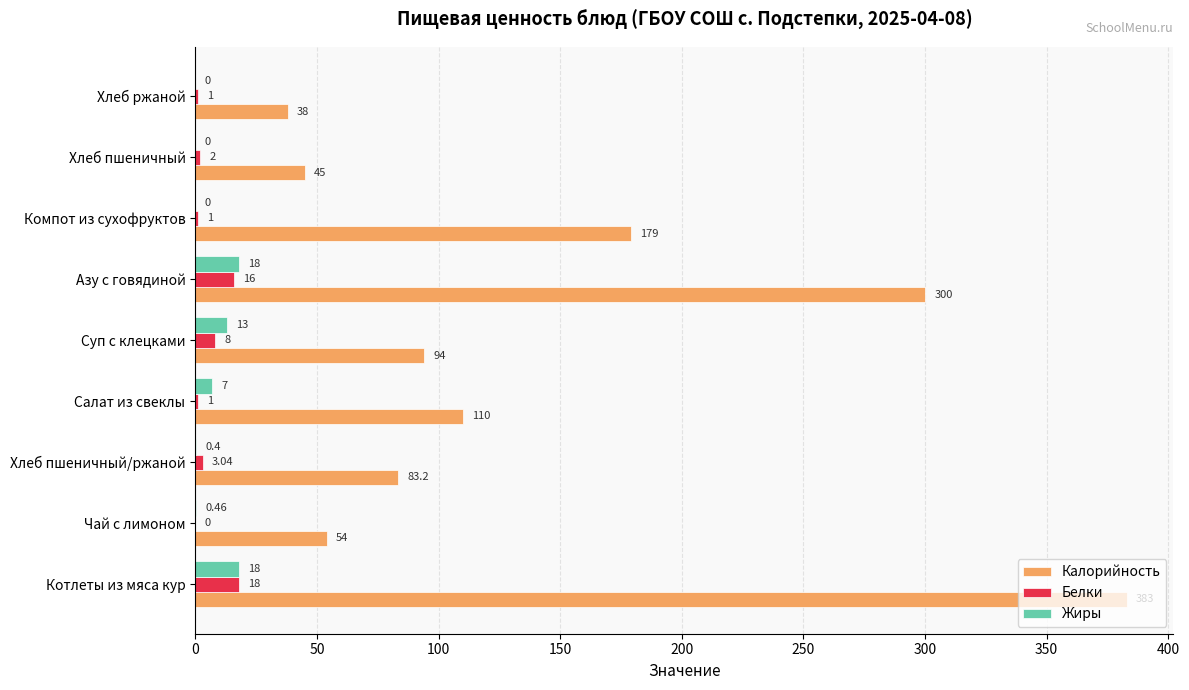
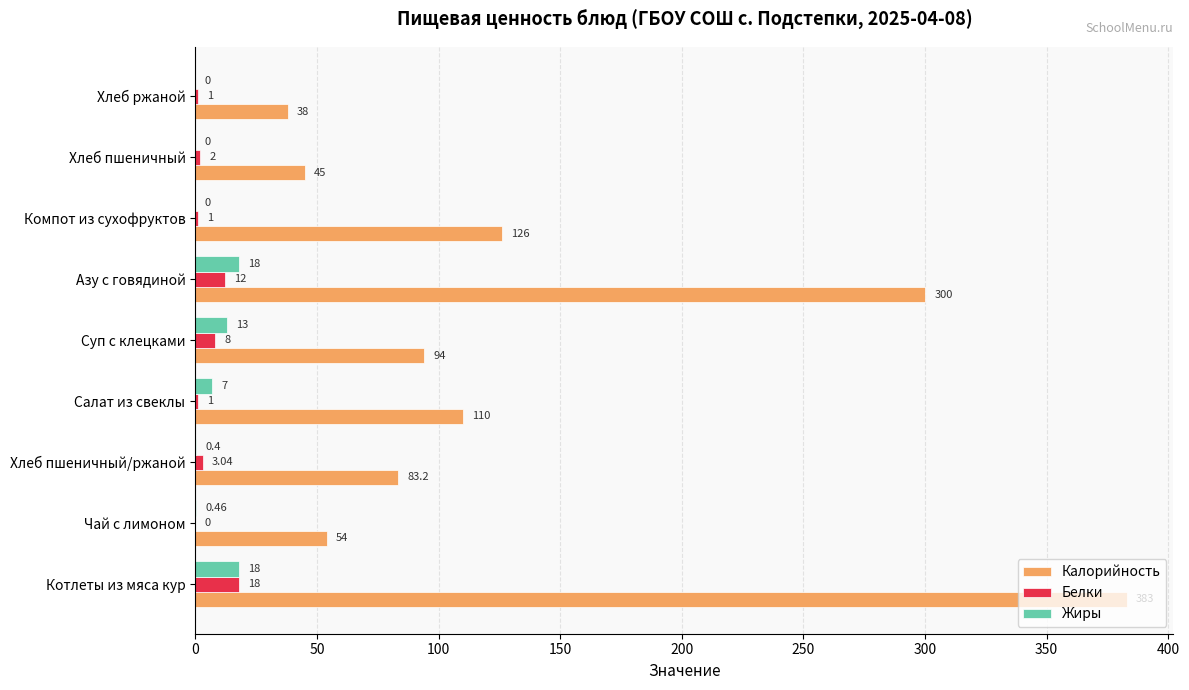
  {
    "Калорийность": {
      "Хлеб ржаной": 38,
      "Хлеб пшеничный": 45,
-     "Компот из сухофруктов": 179,
+     "Компот из сухофруктов": 126,
      "Азу с говядиной": 300,
      "Суп с клецками": 94,
      "Салат из свеклы": 110,
      "Хлеб пшеничный/ржаной": 83.2,
      "Чай с лимоном": 54
    },
    "Белки": {
      "Хлеб ржаной": 1,
      "Хлеб пшеничный": 2,
      "Компот из сухофруктов": 1,
-     "Азу с говядиной": 16,
+     "Азу с говядиной": 12,
      "Суп с клецками": 8,
      "Салат из свеклы": 1,
      "Хлеб пшеничный/ржаной": 3.04,
      "Чай с лимоном": 0,
      "Котлеты из мяса кур": 18
    },
    "Жиры": {
      "Хлеб ржаной": 0,
      "Хлеб пшеничный": 0,
      "Компот из сухофруктов": 0,
      "Азу с говядиной": 18,
      "Суп с клецками": 13,
      "Салат из свеклы": 7,
      "Хлеб пшеничный/ржаной": 0.4,
      "Чай с лимоном": 0.46,
      "Котлеты из мяса кур": 18
    }
  }
